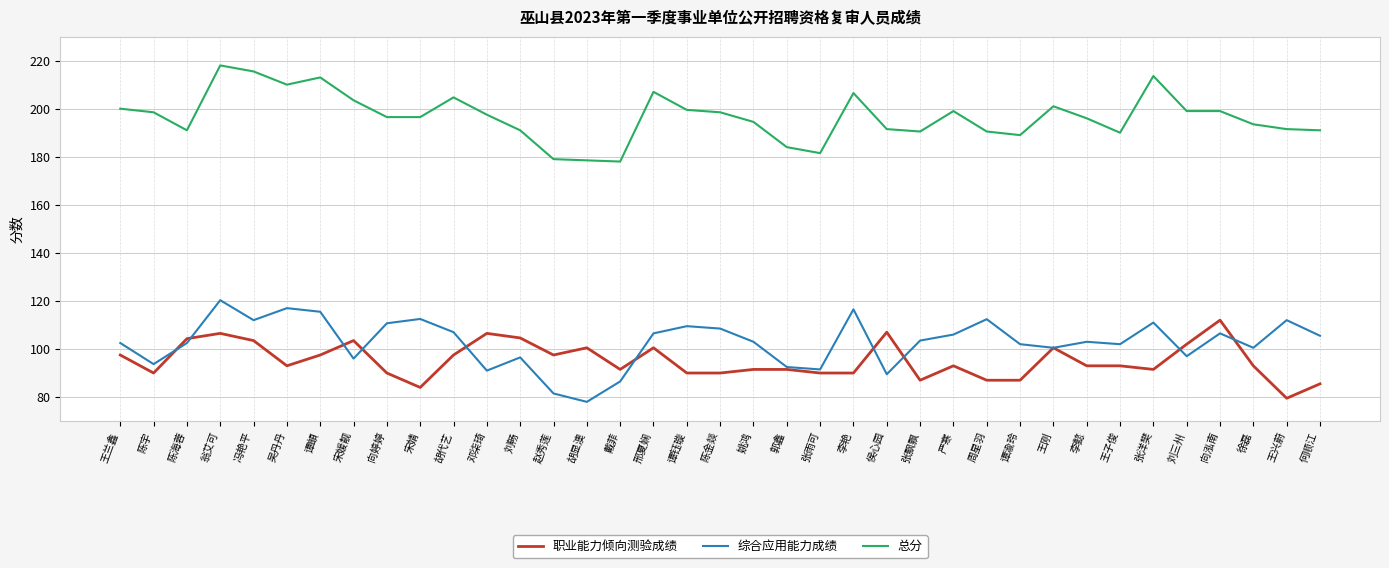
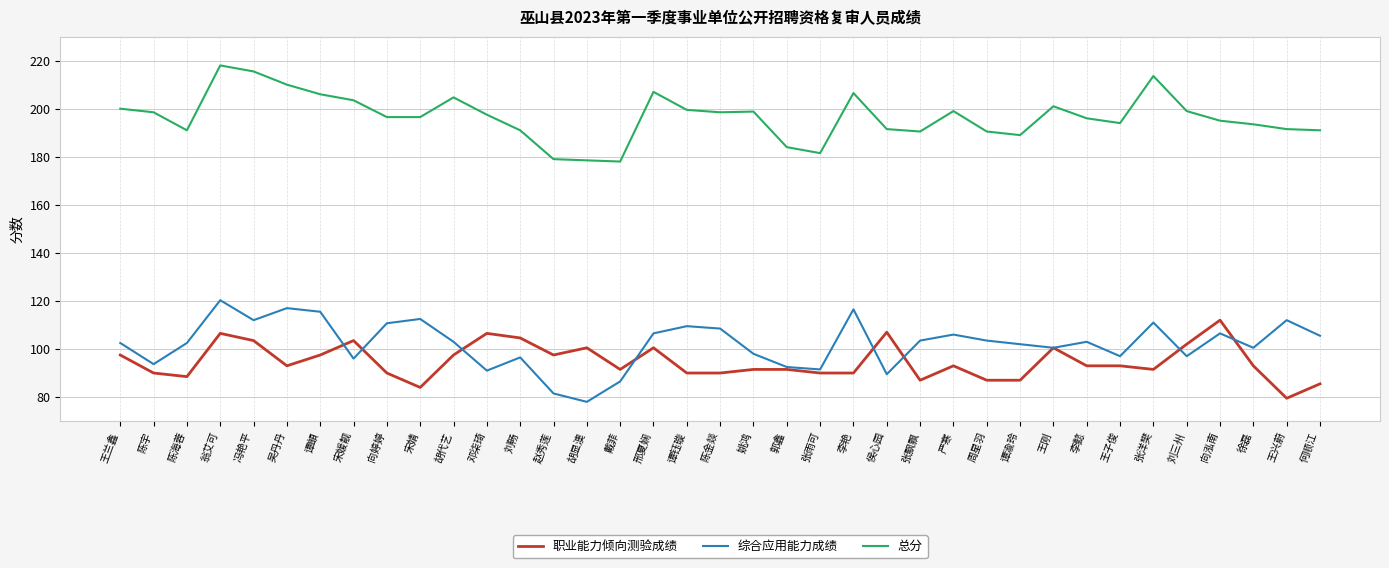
  {
    "职业能力倾向测验成绩": {
      "王兰鑫": 98,
      "陈宇": 90,
-     "陈海蓉": 104,
+     "陈海蓉": 89,
      "翁艾可": 107,
      "冯艳平": 104,
      "吴丹丹": 93,
      "谭頔": 98,
      "宋媛靓": 104,
      "向婷婷": 90,
      "宋婧": 84,
      "胡代艺": 98,
      "邓柒琦": 107,
      "刘畅": 105,
      "赵秀莲": 98,
      "胡显澳": 101,
      "戴菲": 92,
      "邢夏娴": 101,
      "谭钰璇": 90,
      "陈金燚": 90,
      "姚鸿": 92,
      "张雨可": 90,
      "李艳": 90,
      "侯心园": 107,
      "张飘飘": 87,
      "严寒": 93,
      "周星羽": 87,
      "谭渝玲": 87,
      "李懿": 93,
      "王子俊": 93,
      "张洋樊": 92,
      "刘三州": 102,
      "向泓南": 112,
      "徐磊": 93,
      "王兴蔚": 80,
      "何顺江": 86
    },
    "综合应用能力成绩": {
      "王兰鑫": 103,
      "陈宇": 94,
      "陈海蓉": 103,
      "翁艾可": 120,
      "冯艳平": 112,
      "吴丹丹": 117,
      "谭頔": 116,
      "宋媛靓": 96,
      "向婷婷": 111,
      "宋婧": 113,
-     "胡代艺": 107,
+     "胡代艺": 103,
      "邓柒琦": 91,
      "刘畅": 97,
      "赵秀莲": 82,
      "胡显澳": 78,
      "戴菲": 87,
      "邢夏娴": 107,
      "谭钰璇": 110,
      "陈金燚": 109,
-     "姚鸿": 103,
+     "姚鸿": 98,
      "张雨可": 92,
      "李艳": 117,
      "侯心园": 90,
      "张飘飘": 104,
      "严寒": 106,
-     "周星羽": 112,
+     "周星羽": 104,
      "谭渝玲": 102,
      "李懿": 103,
-     "王子俊": 102,
+     "王子俊": 97,
      "张洋樊": 111,
      "刘三州": 97,
      "向泓南": 107,
      "徐磊": 101,
      "王兴蔚": 112,
      "何顺江": 106
    },
    "总分": {
      "王兰鑫": 200,
      "陈宇": 199,
      "陈海蓉": 191,
      "翁艾可": 218,
      "冯艳平": 216,
      "吴丹丹": 210,
-     "谭頔": 213,
+     "谭頔": 206,
      "宋媛靓": 204,
      "向婷婷": 197,
      "宋婧": 197,
      "胡代艺": 205,
      "邓柒琦": 198,
      "刘畅": 191,
      "赵秀莲": 179,
      "胡显澳": 179,
      "戴菲": 178,
      "邢夏娴": 207,
      "谭钰璇": 200,
      "陈金燚": 199,
-     "姚鸿": 195,
+     "姚鸿": 199,
      "郭鑫": 184,
      "张雨可": 182,
      "李艳": 207,
      "侯心园": 192,
      "张飘飘": 191,
      "严寒": 199,
      "周星羽": 191,
      "谭渝玲": 189,
      "王刚": 201,
      "李懿": 196,
-     "王子俊": 190,
+     "王子俊": 194,
      "张洋樊": 214,
      "刘三州": 199,
-     "向泓南": 199,
+     "向泓南": 195,
      "徐磊": 194,
      "王兴蔚": 192,
      "何顺江": 191
    }
  }
